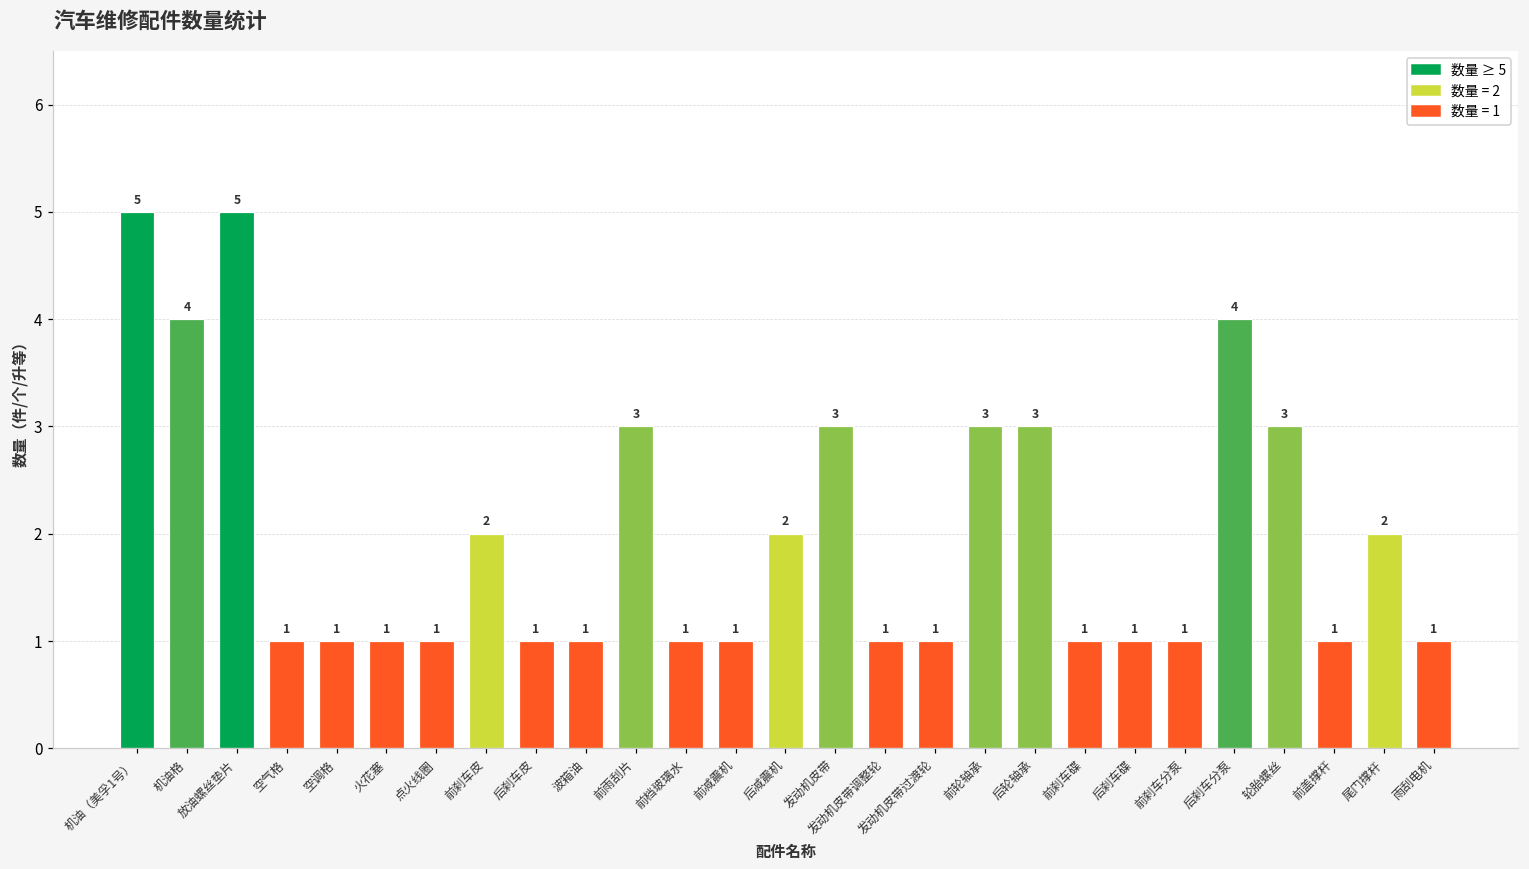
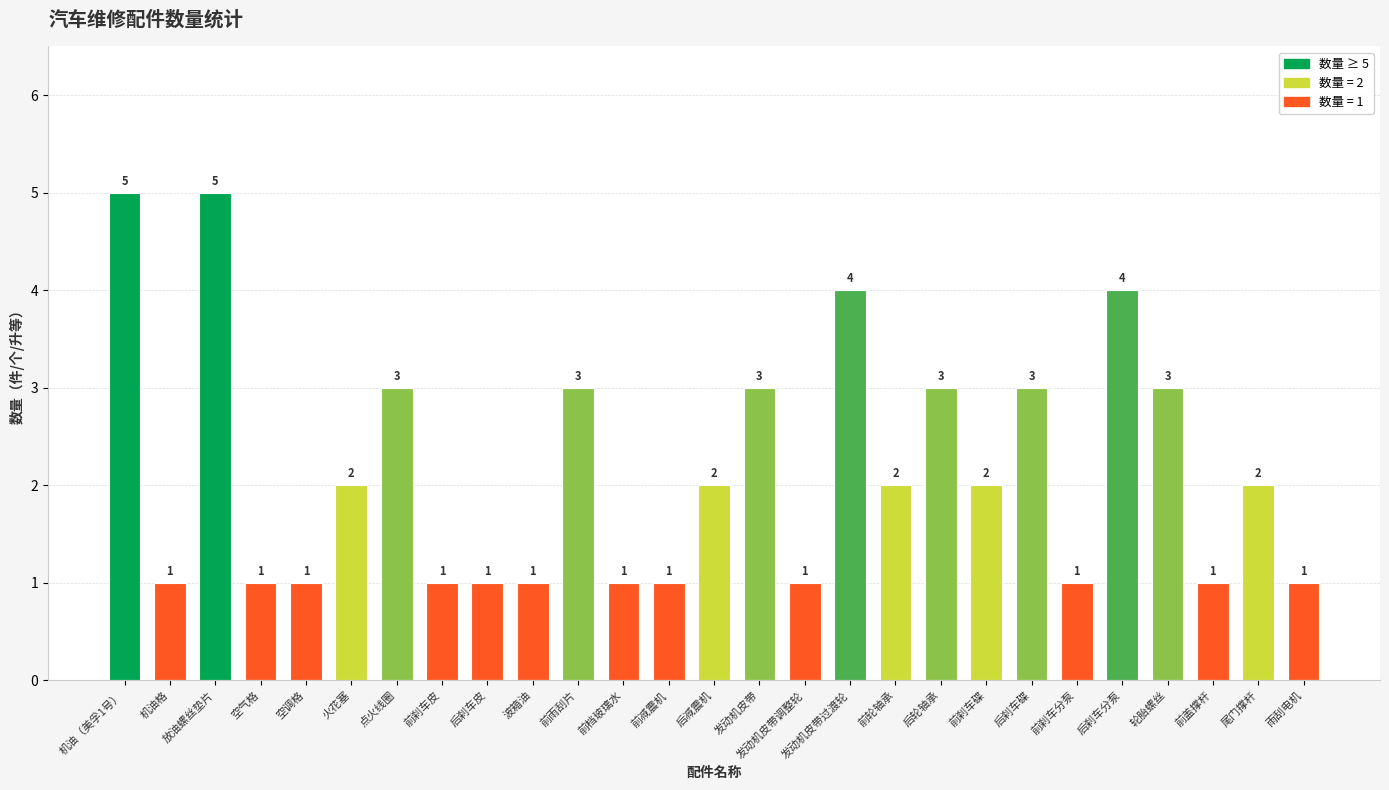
  {
    "机油（美孚1号）": 5,
-   "机油格": 4,
+   "机油格": 1,
    "放油螺丝垫片": 5,
    "空气格": 1,
    "空调格": 1,
-   "火花塞": 1,
-   "点火线圈": 1,
-   "前刹车皮": 2,
+   "火花塞": 2,
+   "点火线圈": 3,
+   "前刹车皮": 1,
    "后刹车皮": 1,
    "波箱油": 1,
    "前雨刮片": 3,
    "前档玻璃水": 1,
    "前减震机": 1,
    "后减震机": 2,
    "发动机皮带": 3,
    "发动机皮带调整轮": 1,
-   "发动机皮带过渡轮": 1,
-   "前轮轴承": 3,
+   "发动机皮带过渡轮": 4,
+   "前轮轴承": 2,
    "后轮轴承": 3,
-   "前刹车碟": 1,
-   "后刹车碟": 1,
+   "前刹车碟": 2,
+   "后刹车碟": 3,
    "前刹车分泵": 1,
    "后刹车分泵": 4,
    "轮胎螺丝": 3,
    "前盖撑杆": 1,
    "尾门撑杆": 2,
    "雨刮电机": 1
  }
